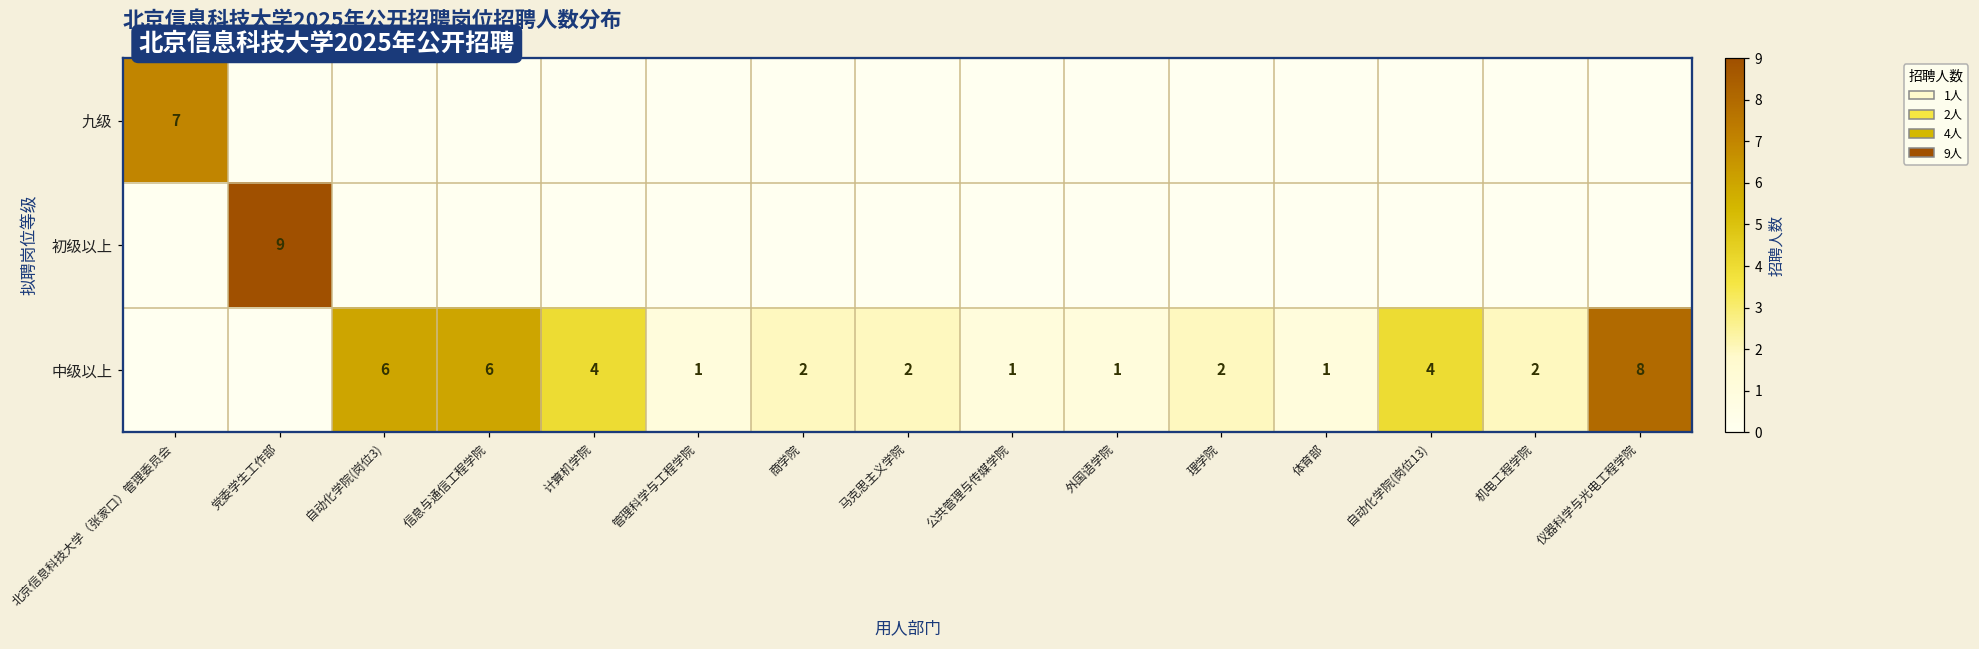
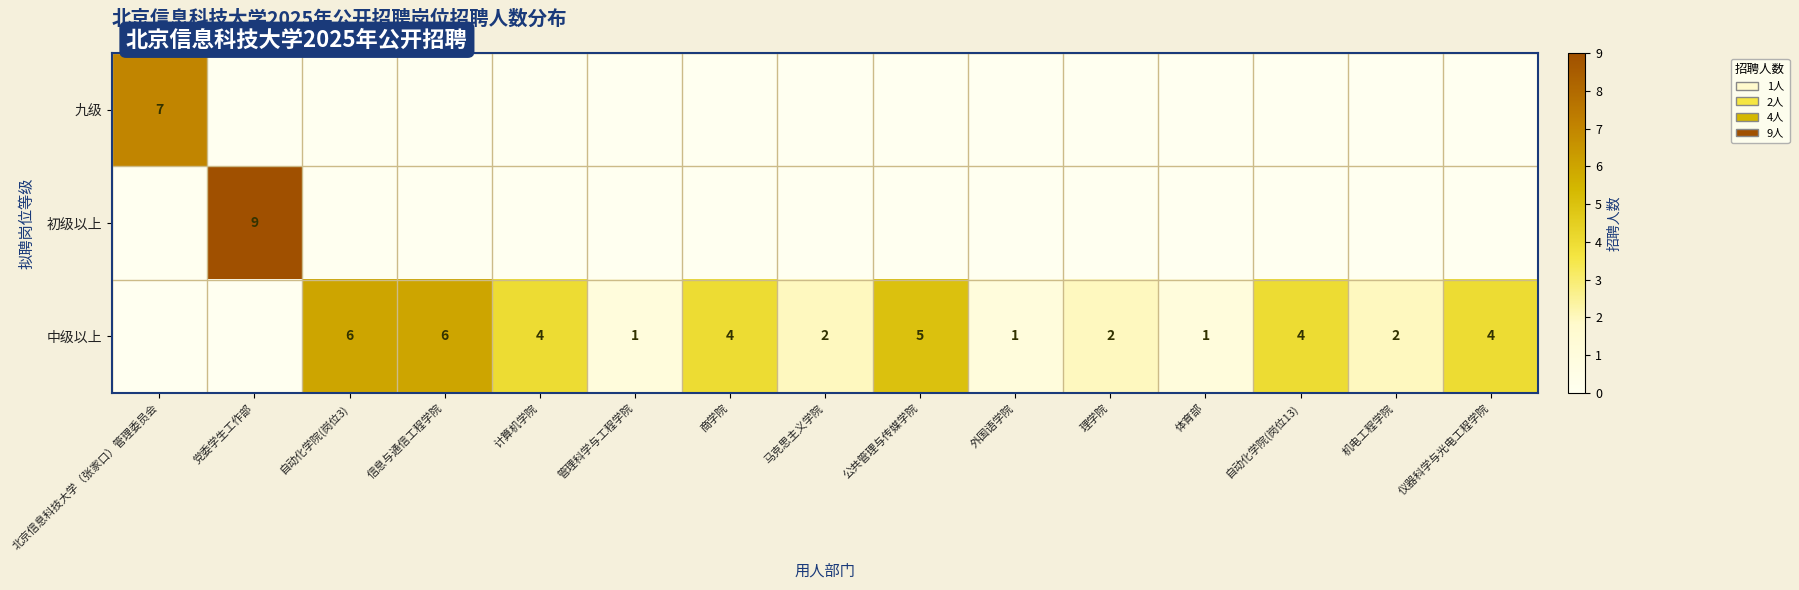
  {
    "九级": {
      "北京信息科技大学（张家口）管理委员会": 7
    },
    "初级以上": {
      "党委学生工作部": 9
    },
    "中级以上": {
      "自动化学院(岗位3)": 6,
      "信息与通信工程学院": 6,
      "计算机学院": 4,
      "管理科学与工程学院": 1,
-     "商学院": 2,
+     "商学院": 4,
      "马克思主义学院": 2,
-     "公共管理与传媒学院": 1,
+     "公共管理与传媒学院": 5,
      "外国语学院": 1,
      "理学院": 2,
      "体育部": 1,
      "自动化学院(岗位13)": 4,
      "机电工程学院": 2,
-     "仪器科学与光电工程学院": 8
+     "仪器科学与光电工程学院": 4
    }
  }
